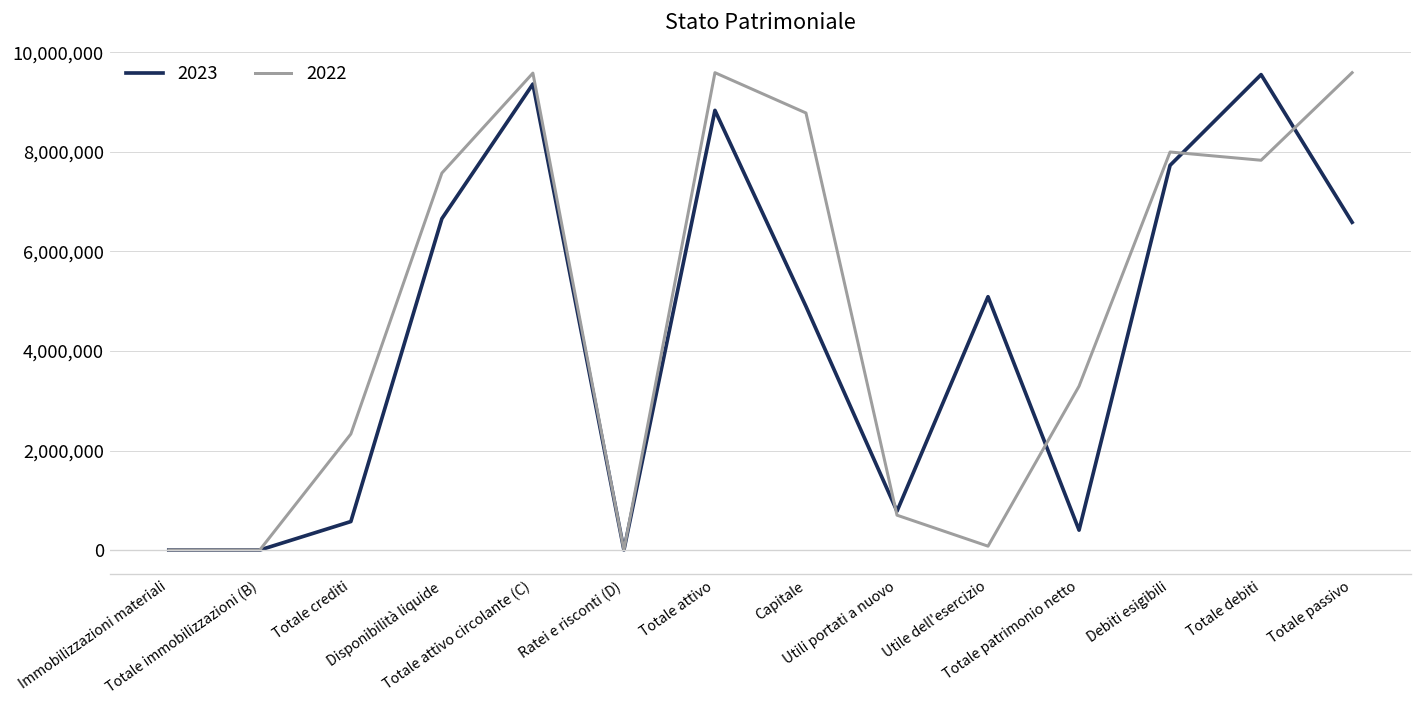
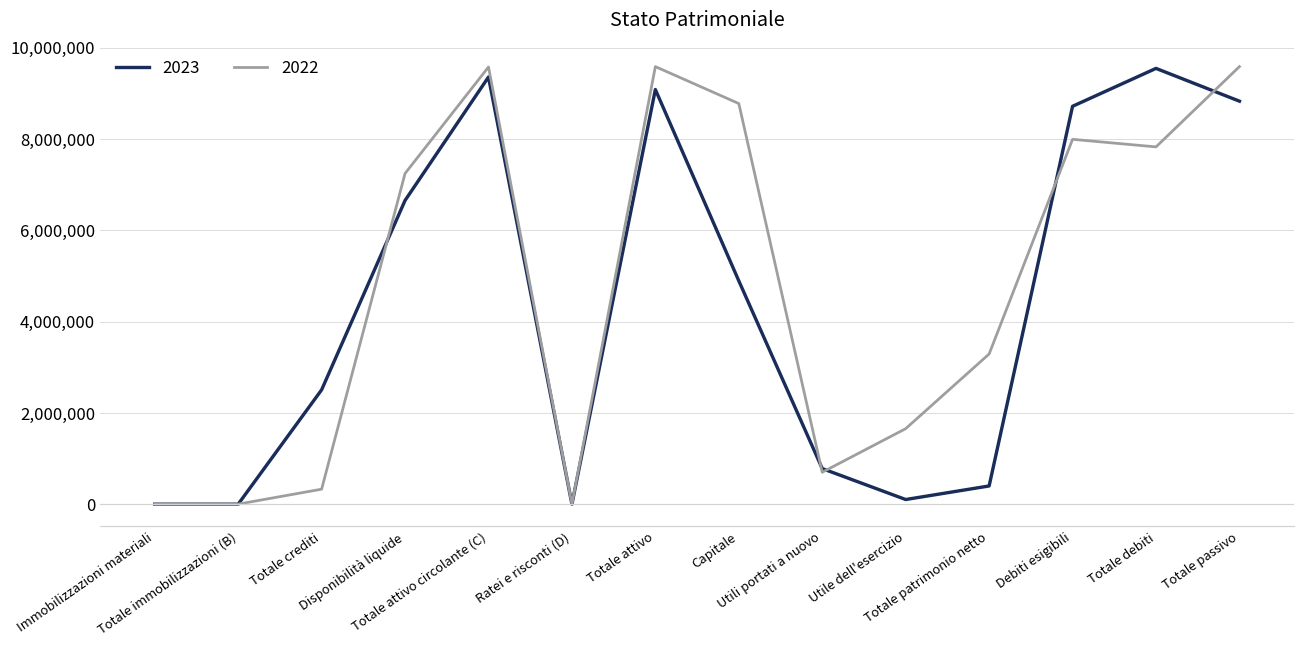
  {
    "2023": {
-     "Totale crediti": "600,000",
+     "Totale crediti": "2,500,000",
      "Disponibilità liquide": "6,700,000",
      "Totale attivo circolante (C)": "9,400,000",
-     "Totale attivo": "8,800,000",
+     "Totale attivo": "9,100,000",
      "Capitale": "4,900,000",
      "Utili portati a nuovo": "800,000",
-     "Utile dell'esercizio": "5,100,000",
+     "Utile dell'esercizio": "100,000",
      "Totale patrimonio netto": "400,000",
-     "Debiti esigibili": "7,700,000",
+     "Debiti esigibili": "8,700,000",
      "Totale debiti": "9,600,000",
-     "Totale passivo": "6,600,000"
+     "Totale passivo": "8,800,000"
    },
    "2022": {
-     "Totale crediti": "2,300,000",
-     "Disponibilità liquide": "7,600,000",
+     "Totale crediti": "300,000",
+     "Disponibilità liquide": "7,200,000",
      "Totale attivo circolante (C)": "9,600,000",
      "Totale attivo": "9,600,000",
      "Capitale": "8,800,000",
      "Utili portati a nuovo": "700,000",
-     "Utile dell'esercizio": "100,000",
+     "Utile dell'esercizio": "1,700,000",
      "Totale patrimonio netto": "3,300,000",
      "Debiti esigibili": "8,000,000",
      "Totale debiti": "7,800,000",
      "Totale passivo": "9,600,000"
    }
  }
